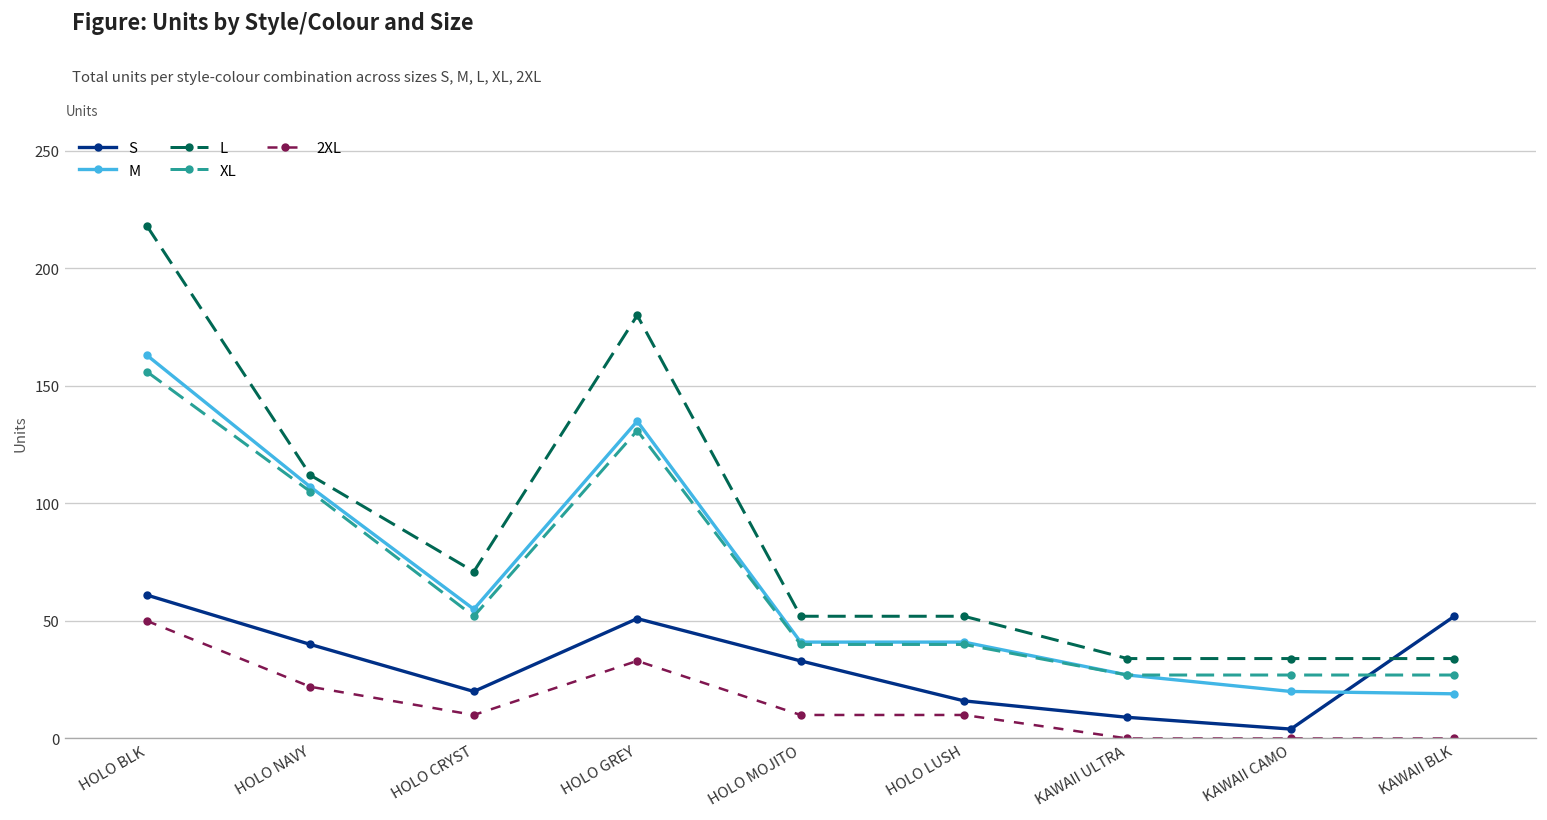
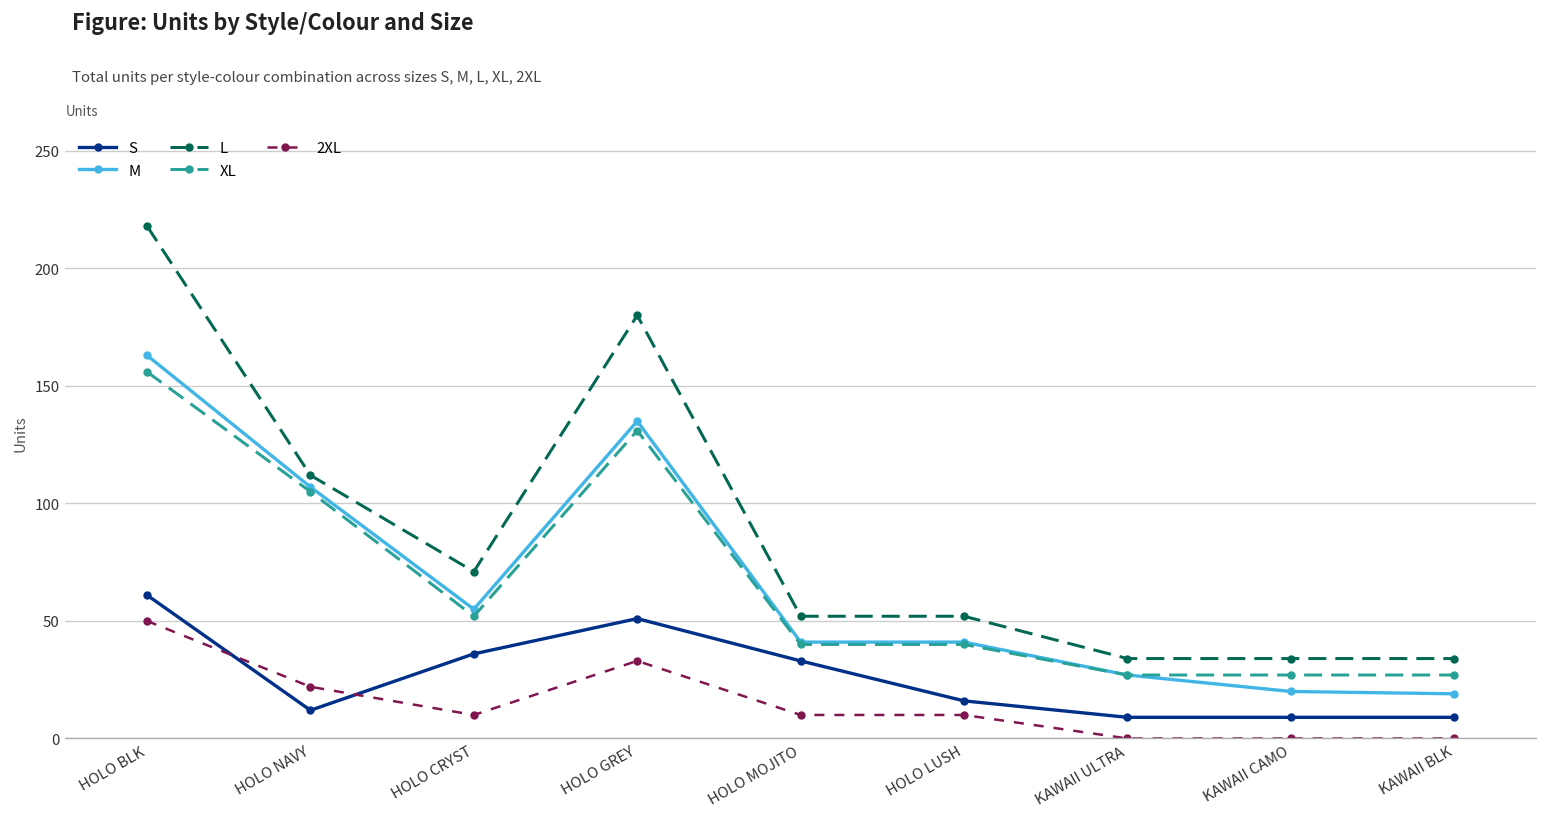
  {
    "S": {
      "HOLO BLK": 61,
-     "HOLO NAVY": 40,
-     "HOLO CRYST": 20,
+     "HOLO NAVY": 12,
+     "HOLO CRYST": 36,
      "HOLO GREY": 51,
      "HOLO MOJITO": 33,
      "HOLO LUSH": 16,
      "KAWAII ULTRA": 9,
-     "KAWAII CAMO": 4,
-     "KAWAII BLK": 52
+     "KAWAII CAMO": 9,
+     "KAWAII BLK": 9
    },
    "M": {
      "HOLO BLK": 163,
      "HOLO NAVY": 107,
      "HOLO CRYST": 55,
      "HOLO GREY": 135,
      "KAWAII CAMO": 20,
      "KAWAII BLK": 19
    },
    "L": {
      "HOLO BLK": 218,
      "HOLO NAVY": 112,
      "HOLO CRYST": 71,
      "HOLO GREY": 180,
      "HOLO MOJITO": 52,
      "HOLO LUSH": 52,
      "KAWAII ULTRA": 34,
      "KAWAII CAMO": 34,
      "KAWAII BLK": 34
    },
    "XL": {
      "HOLO BLK": 156,
      "HOLO NAVY": 105,
      "HOLO CRYST": 52,
      "HOLO GREY": 131,
      "KAWAII CAMO": 27,
      "KAWAII BLK": 27
    },
    "2XL": {
      "HOLO BLK": 50,
      "HOLO NAVY": 22,
      "HOLO CRYST": 10,
      "HOLO GREY": 33,
      "HOLO MOJITO": 10,
      "HOLO LUSH": 10,
      "KAWAII ULTRA": 0,
      "KAWAII CAMO": 0,
      "KAWAII BLK": 0
    }
  }
